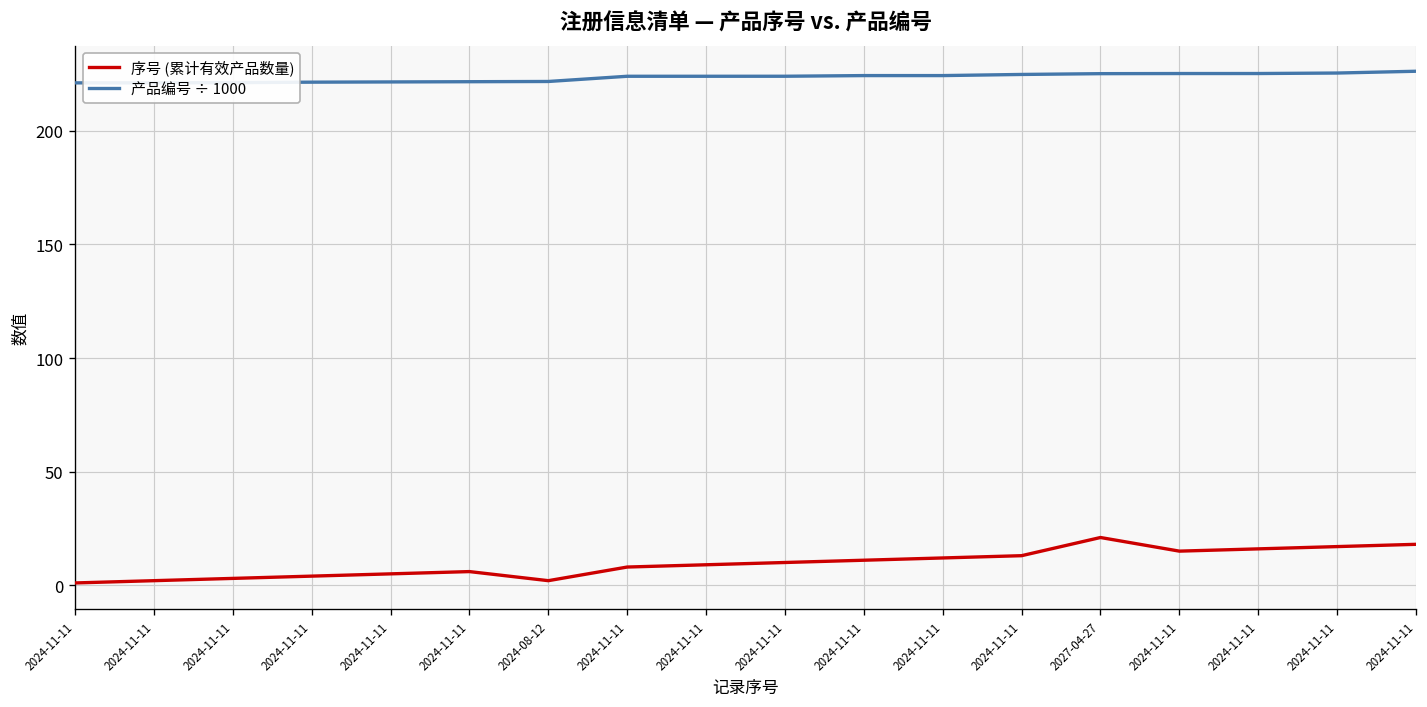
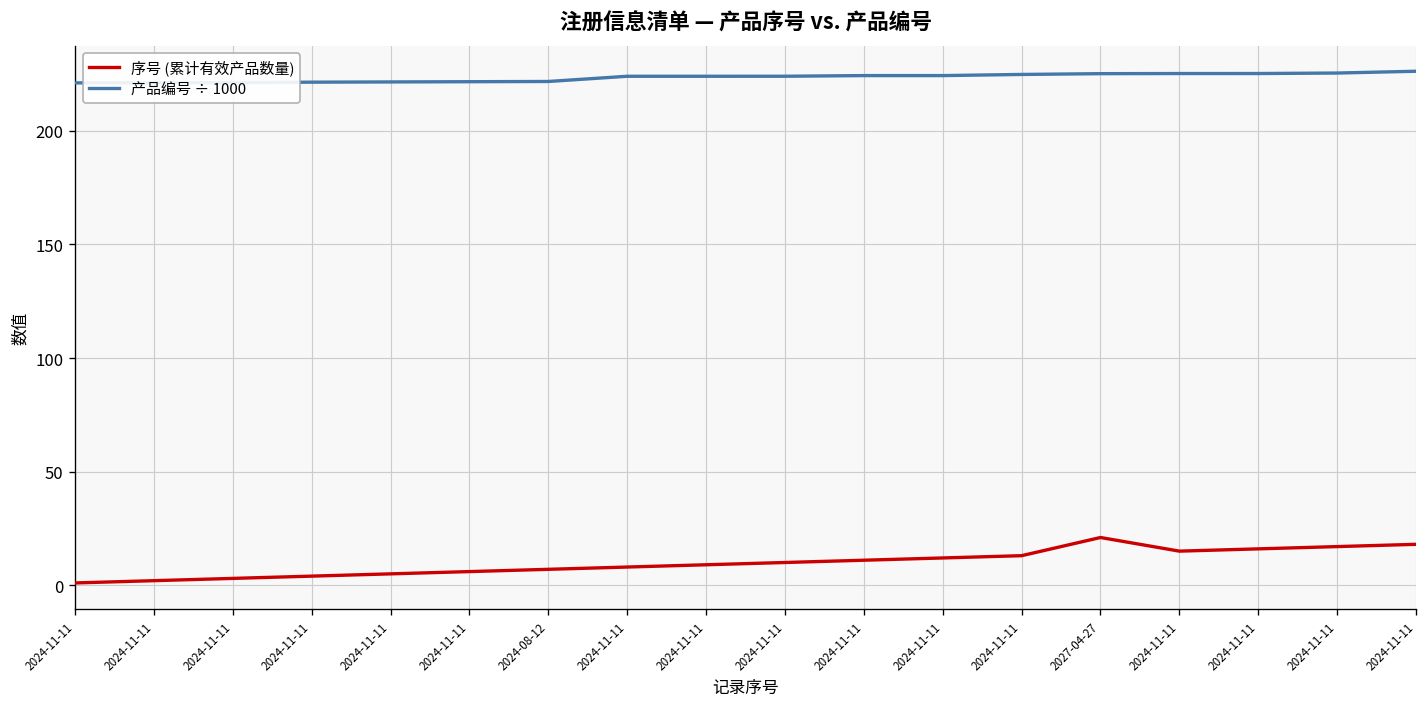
  {
    "序号 (累计有效产品数量)": {
-     "2024-08-12": 2,
+     "2024-08-12": 7,
      "2027-04-27": 21
    },
    "产品编号 ÷ 1000": {
      "2024-08-12": 222,
      "2027-04-27": 225
    }
  }
